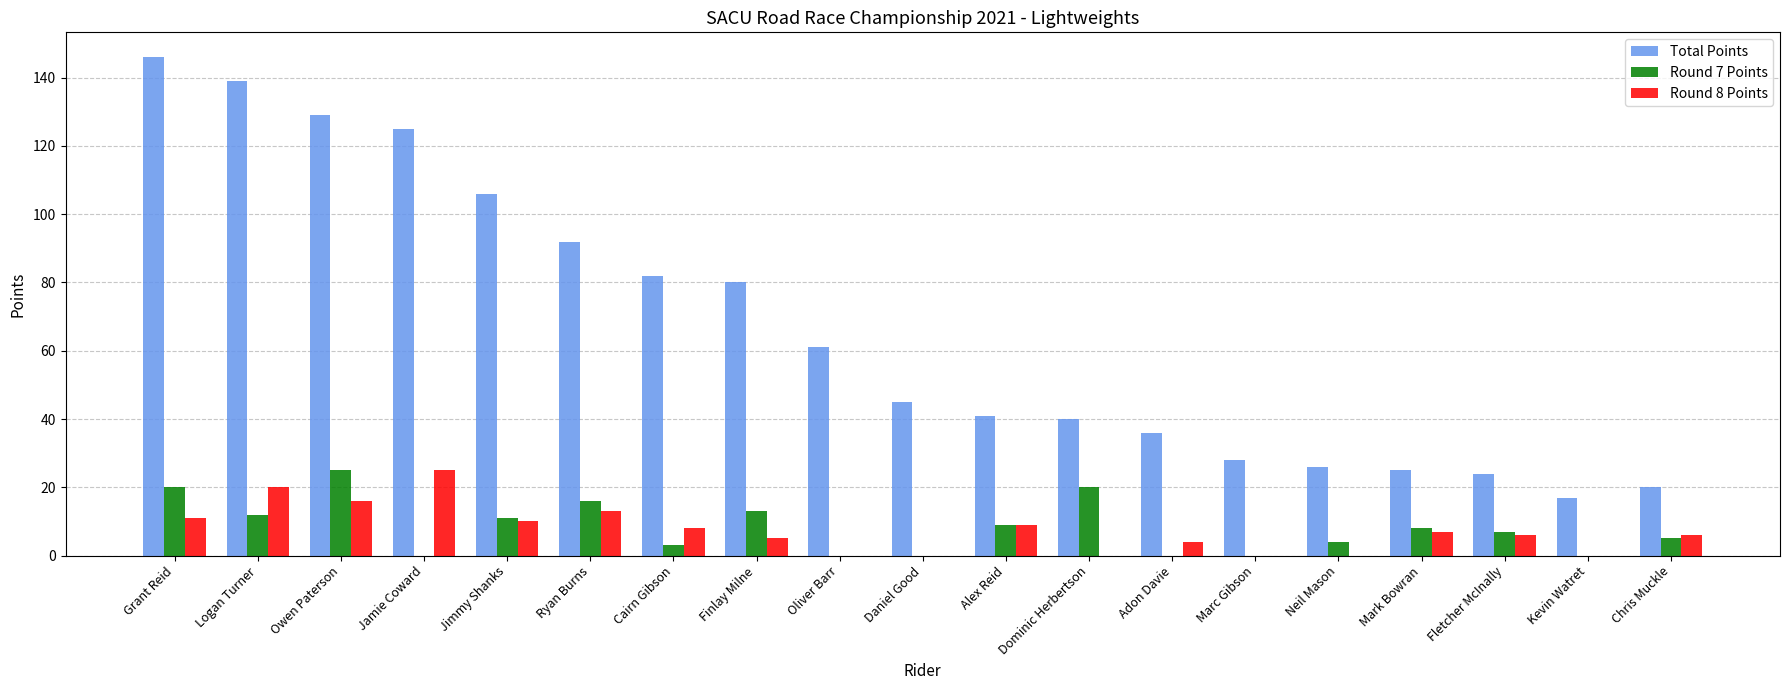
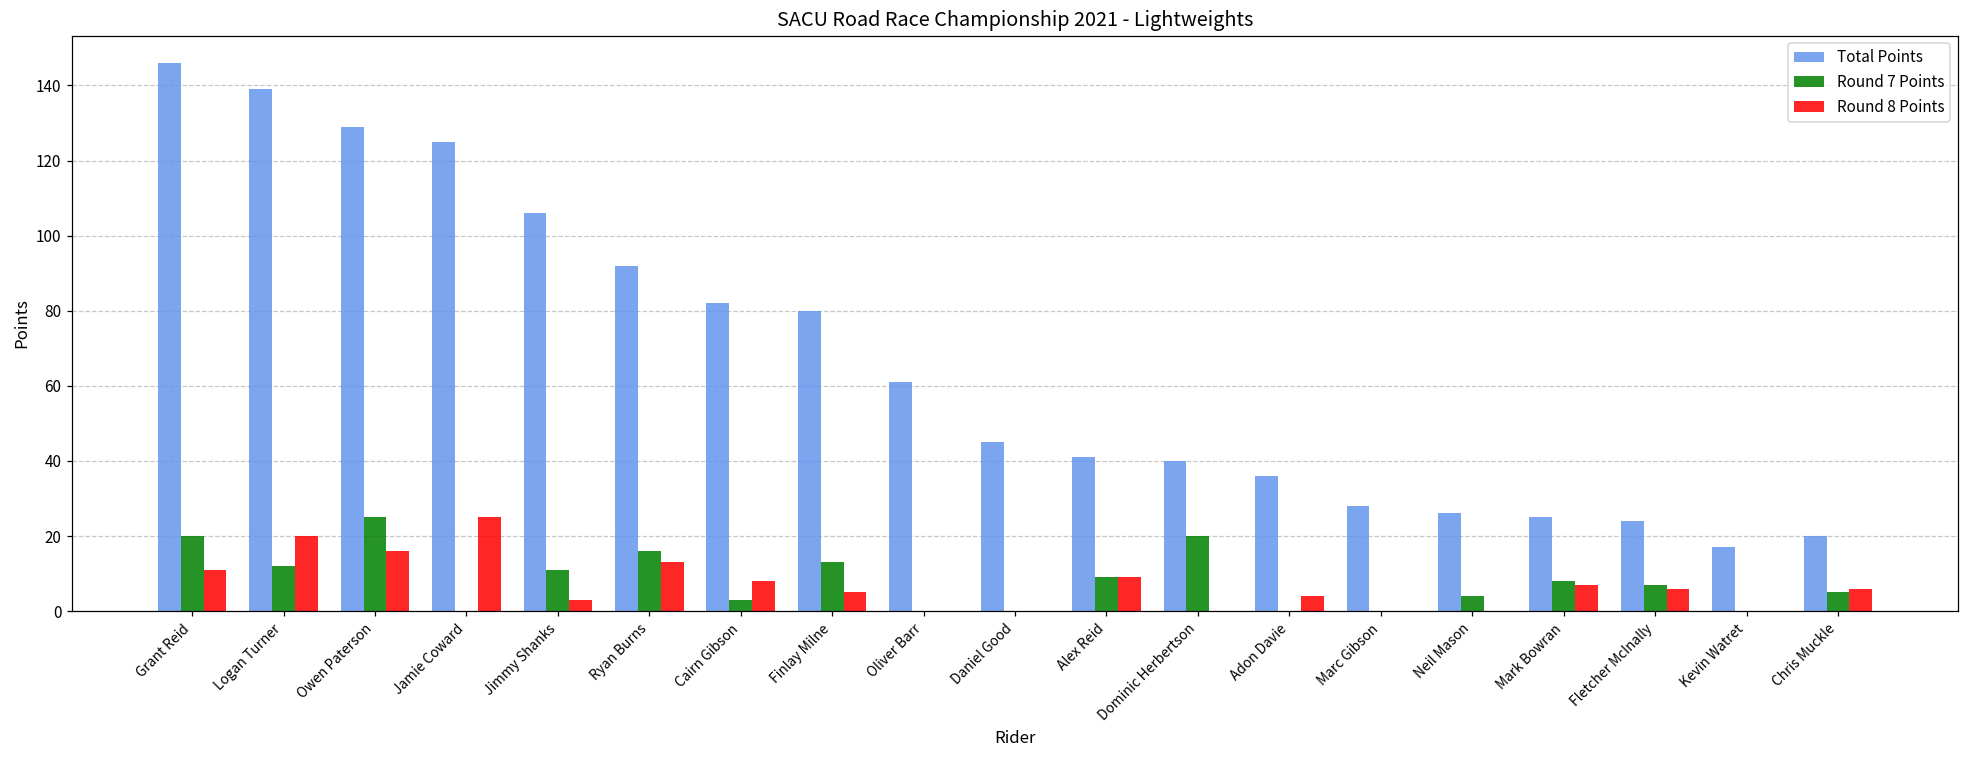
  {
    "Total Points": {
      "Grant Reid": 146,
      "Logan Turner": 139,
      "Owen Paterson": 129,
      "Jamie Coward": 125,
      "Jimmy Shanks": 106,
      "Ryan Burns": 92,
      "Cairn Gibson": 82,
      "Finlay Milne": 80,
      "Oliver Barr": 61,
      "Daniel Good": 45,
      "Alex Reid": 41,
      "Dominic Herbertson": 40,
      "Adon Davie": 36,
      "Marc Gibson": 28,
      "Neil Mason": 26,
      "Mark Bowran": 25,
      "Fletcher McInally": 24,
      "Kevin Watret": 17,
      "Chris Muckle": 20
    },
    "Round 7 Points": {
      "Grant Reid": 20,
      "Logan Turner": 12,
      "Owen Paterson": 25,
      "Jamie Coward": 0,
      "Jimmy Shanks": 11,
      "Ryan Burns": 16,
      "Cairn Gibson": 3,
      "Finlay Milne": 13,
      "Oliver Barr": 0,
      "Daniel Good": 0,
      "Alex Reid": 9,
      "Dominic Herbertson": 20,
      "Adon Davie": 0,
      "Marc Gibson": 0,
      "Neil Mason": 4,
      "Mark Bowran": 8,
      "Fletcher McInally": 7,
      "Kevin Watret": 0,
      "Chris Muckle": 5
    },
    "Round 8 Points": {
      "Grant Reid": 11,
      "Logan Turner": 20,
      "Owen Paterson": 16,
      "Jamie Coward": 25,
-     "Jimmy Shanks": 10,
+     "Jimmy Shanks": 3,
      "Ryan Burns": 13,
      "Cairn Gibson": 8,
      "Finlay Milne": 5,
      "Oliver Barr": 0,
      "Daniel Good": 0,
      "Alex Reid": 9,
      "Dominic Herbertson": 0,
      "Adon Davie": 4,
      "Marc Gibson": 0,
      "Neil Mason": 0,
      "Mark Bowran": 7,
      "Fletcher McInally": 6,
      "Kevin Watret": 0,
      "Chris Muckle": 6
    }
  }
